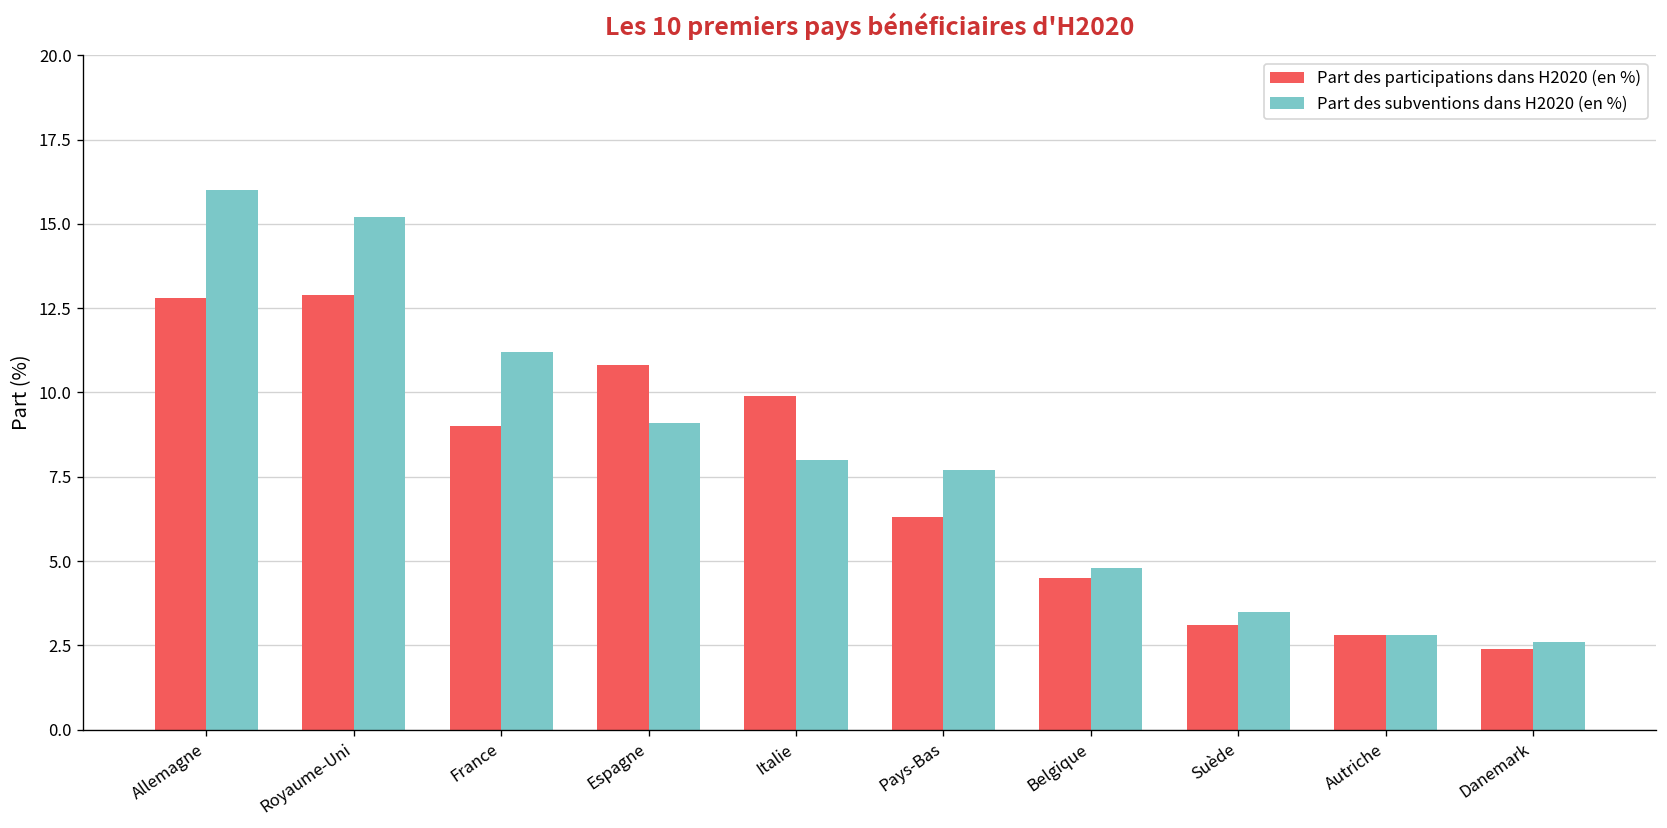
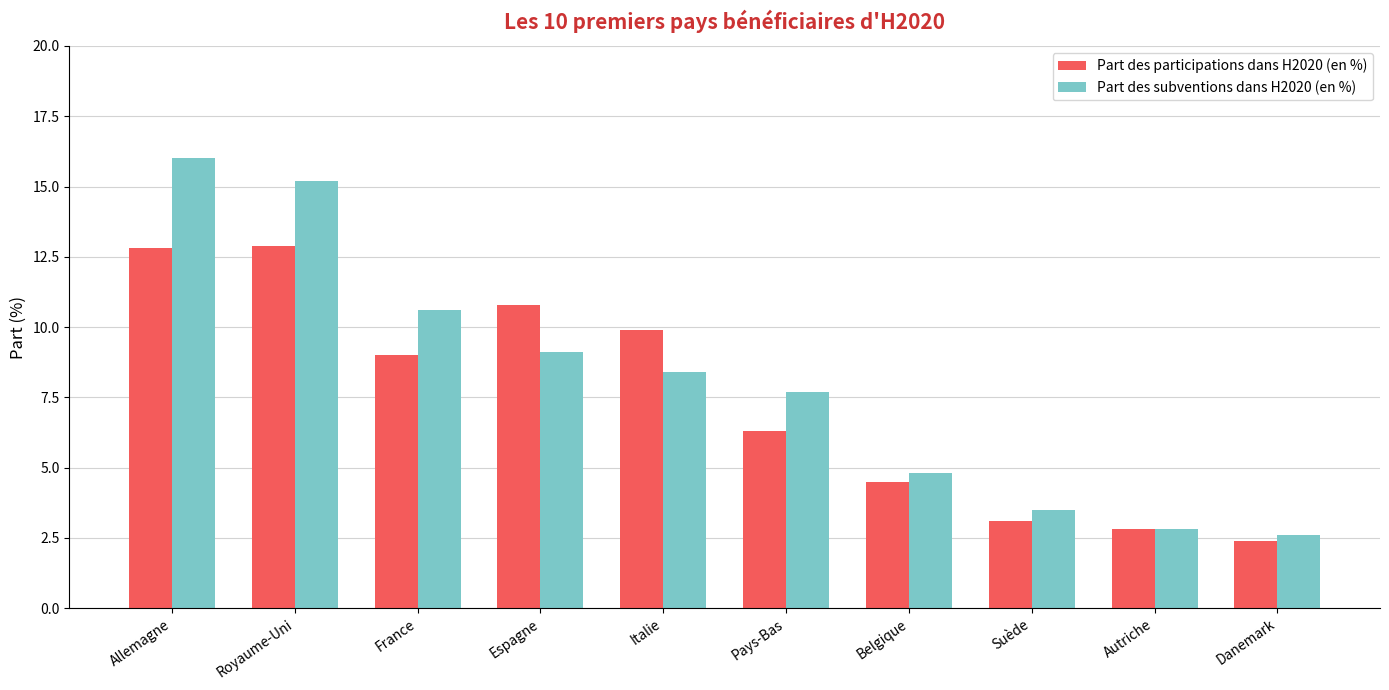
  {
    "Part des participations dans H2020 (en %)": {
      "Allemagne": 12.8,
      "Royaume-Uni": 12.9,
      "France": 9.0,
      "Espagne": 10.8,
      "Italie": 9.9,
      "Pays-Bas": 6.3,
      "Belgique": 4.5,
      "Suède": 3.1,
      "Autriche": 2.8,
      "Danemark": 2.4
    },
    "Part des subventions dans H2020 (en %)": {
      "Allemagne": 16.0,
      "Royaume-Uni": 15.2,
-     "France": 11.2,
+     "France": 10.6,
      "Espagne": 9.1,
-     "Italie": 8.0,
+     "Italie": 8.4,
      "Pays-Bas": 7.7,
      "Belgique": 4.8,
      "Suède": 3.5,
      "Autriche": 2.8,
      "Danemark": 2.6
    }
  }
